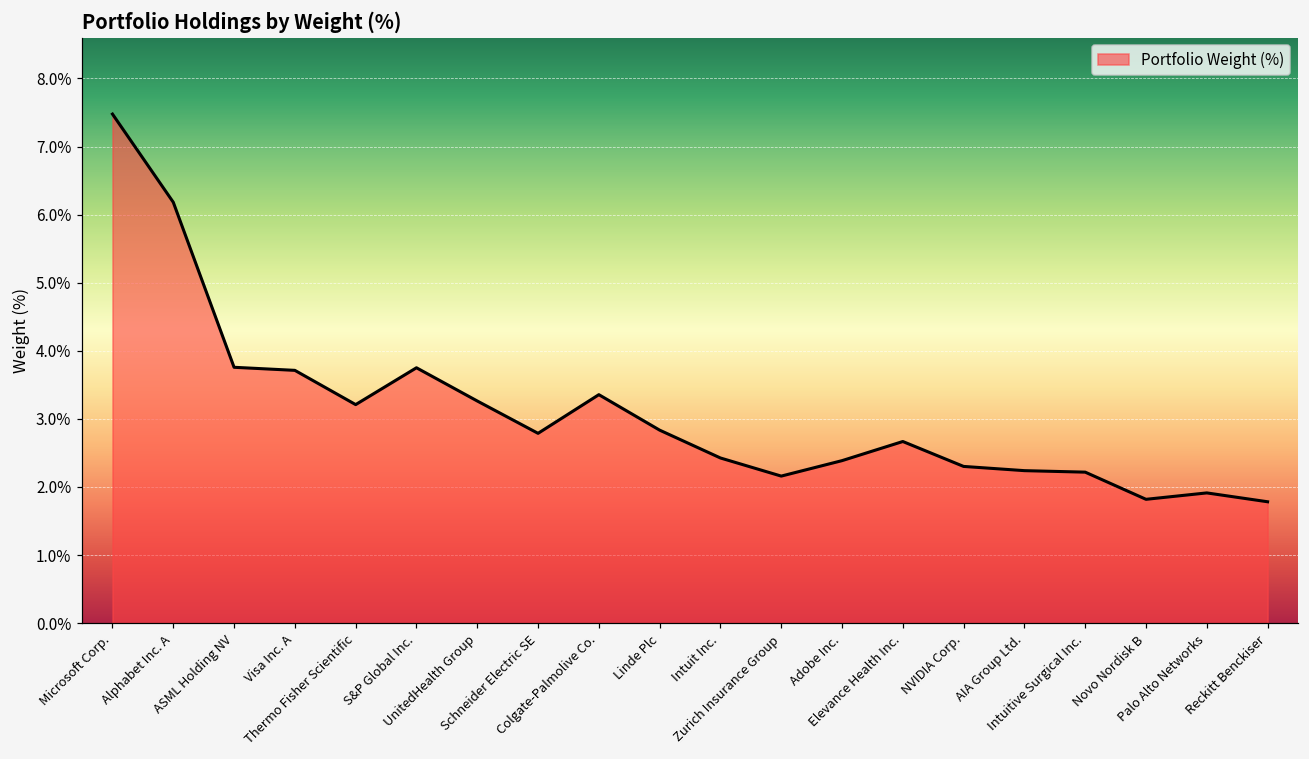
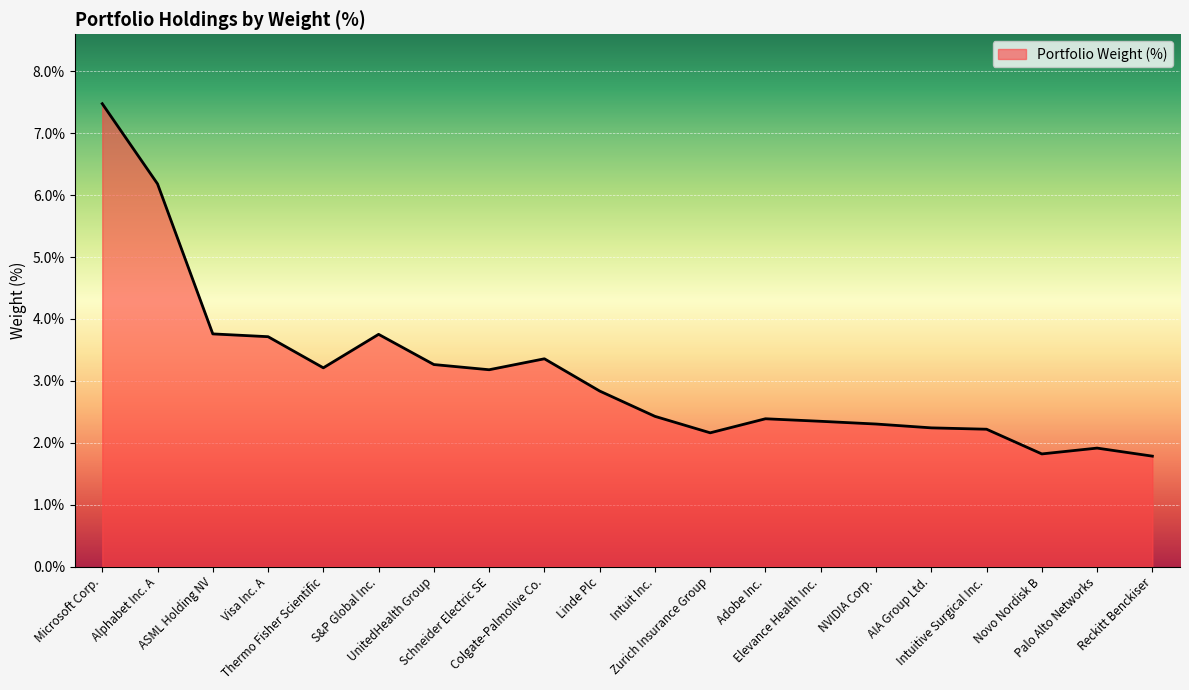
  {
    "Microsoft Corp.": "7.5%",
    "Alphabet Inc. A": "6.2%",
    "ASML Holding NV": "3.8%",
    "Visa Inc. A": "3.7%",
    "Thermo Fisher Scientific": "3.2%",
    "S&P Global Inc.": "3.8%",
    "UnitedHealth Group": "3.3%",
-   "Schneider Electric SE": "2.8%",
+   "Schneider Electric SE": "3.2%",
    "Colgate-Palmolive Co.": "3.4%",
    "Linde Plc": "2.8%",
    "Intuit Inc.": "2.4%",
    "Zurich Insurance Group": "2.2%",
    "Adobe Inc.": "2.4%",
-   "Elevance Health Inc.": "2.7%",
+   "Elevance Health Inc.": "2.3%",
    "NVIDIA Corp.": "2.3%",
    "AIA Group Ltd.": "2.2%",
    "Intuitive Surgical Inc.": "2.2%",
    "Novo Nordisk B": "1.8%",
    "Palo Alto Networks": "1.9%",
    "Reckitt Benckiser": "1.8%"
  }
